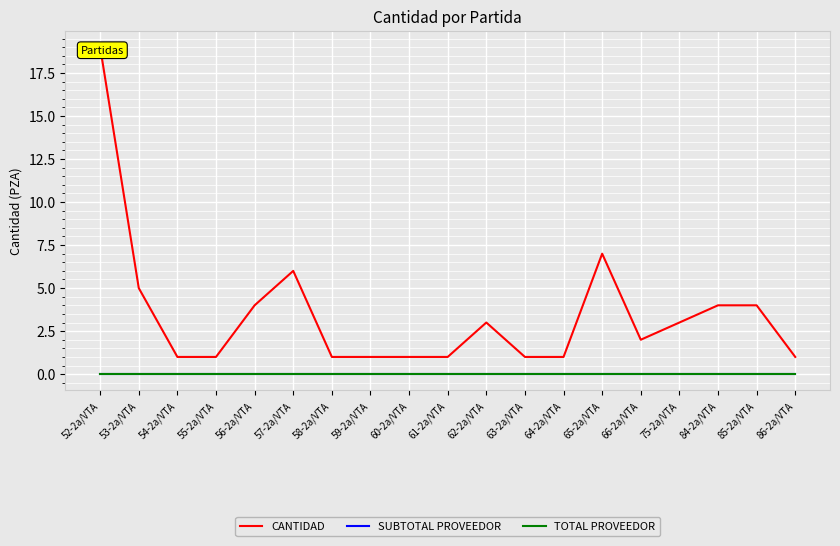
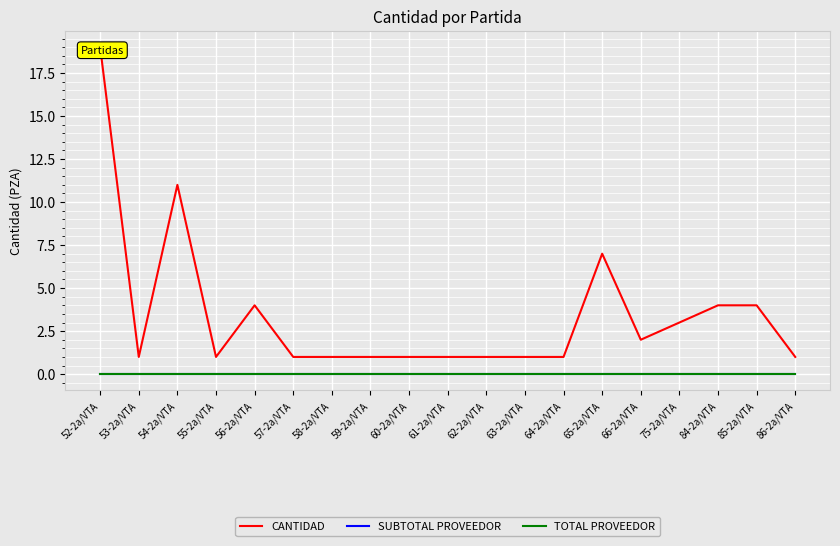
  {
    "CANTIDAD": {
-     "53-2a/VTA": 5,
-     "54-2a/VTA": 1,
+     "53-2a/VTA": 1,
+     "54-2a/VTA": 11,
      "55-2a/VTA": 1,
      "56-2a/VTA": 4,
-     "57-2a/VTA": 6,
+     "57-2a/VTA": 1,
      "58-2a/VTA": 1,
      "59-2a/VTA": 1,
      "60-2a/VTA": 1,
      "61-2a/VTA": 1,
-     "62-2a/VTA": 3,
+     "62-2a/VTA": 1,
      "63-2a/VTA": 1,
      "64-2a/VTA": 1,
      "65-2a/VTA": 7,
      "66-2a/VTA": 2,
      "75-2a/VTA": 3,
      "84-2a/VTA": 4,
      "85-2a/VTA": 4,
      "86-2a/VTA": 1
    },
    "TOTAL PROVEEDOR": {
      "52-2a/VTA": 0,
      "53-2a/VTA": 0,
      "54-2a/VTA": 0,
      "55-2a/VTA": 0,
      "56-2a/VTA": 0,
      "57-2a/VTA": 0,
      "58-2a/VTA": 0,
      "59-2a/VTA": 0,
      "60-2a/VTA": 0,
      "61-2a/VTA": 0,
      "62-2a/VTA": 0,
      "63-2a/VTA": 0,
      "64-2a/VTA": 0,
      "65-2a/VTA": 0,
      "66-2a/VTA": 0,
      "75-2a/VTA": 0,
      "84-2a/VTA": 0,
      "85-2a/VTA": 0,
      "86-2a/VTA": 0
    }
  }
